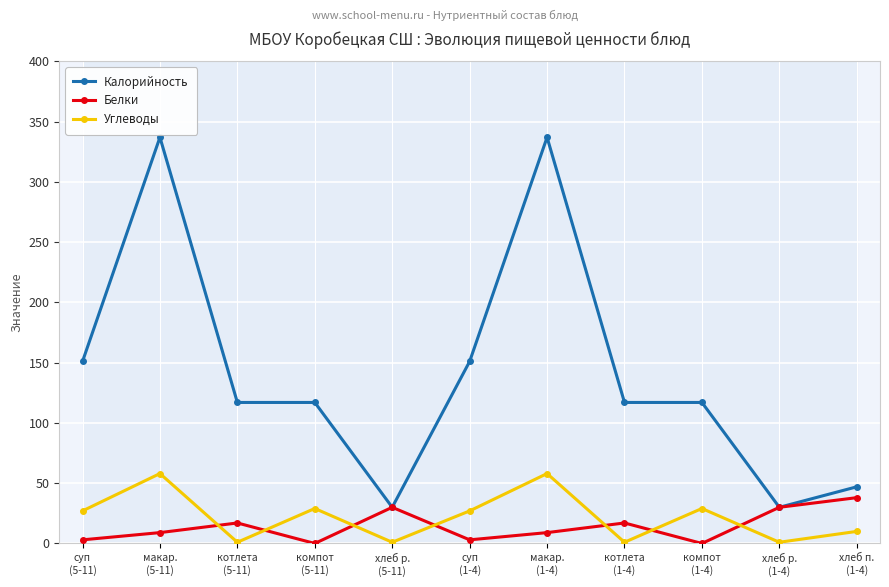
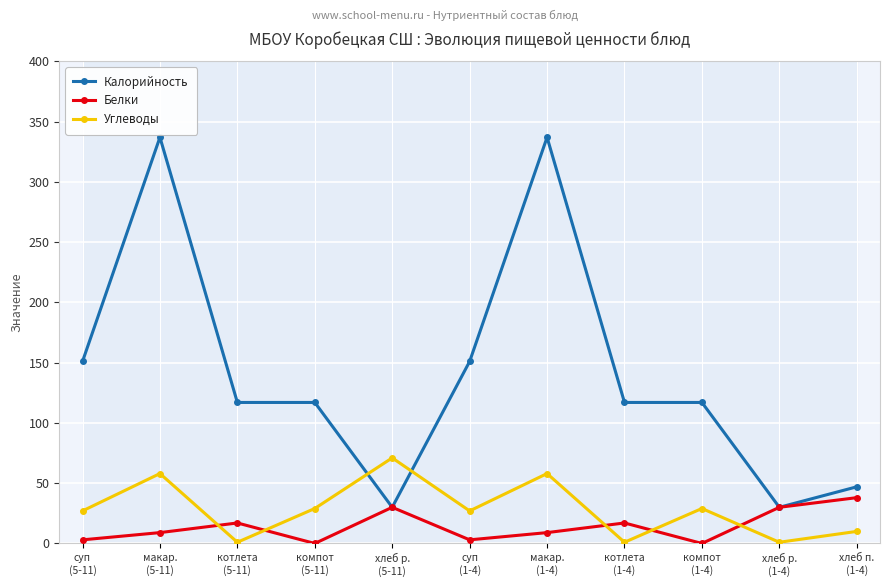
  {
    "Калорийность": {
      "суп (5-11)": 151,
      "макар. (5-11)": 337,
      "котлета (5-11)": 117,
      "компот (5-11)": 117,
      "суп (1-4)": 151,
      "макар. (1-4)": 337,
      "котлета (1-4)": 117,
      "компот (1-4)": 117,
      "хлеб п. (1-4)": 47
    },
    "Белки": {
      "суп (5-11)": 3,
      "макар. (5-11)": 9,
      "котлета (5-11)": 17,
      "компот (5-11)": 0,
      "суп (1-4)": 3,
      "макар. (1-4)": 9,
      "котлета (1-4)": 17,
      "компот (1-4)": 0,
      "хлеб п. (1-4)": 38
    },
    "Углеводы": {
      "суп (5-11)": 27,
      "макар. (5-11)": 58,
      "котлета (5-11)": 1,
      "компот (5-11)": 29,
-     "хлеб р. (5-11)": 1,
+     "хлеб р. (5-11)": 71,
      "суп (1-4)": 27,
      "макар. (1-4)": 58,
      "котлета (1-4)": 1,
      "компот (1-4)": 29,
      "хлеб р. (1-4)": 1,
      "хлеб п. (1-4)": 10
    }
  }
